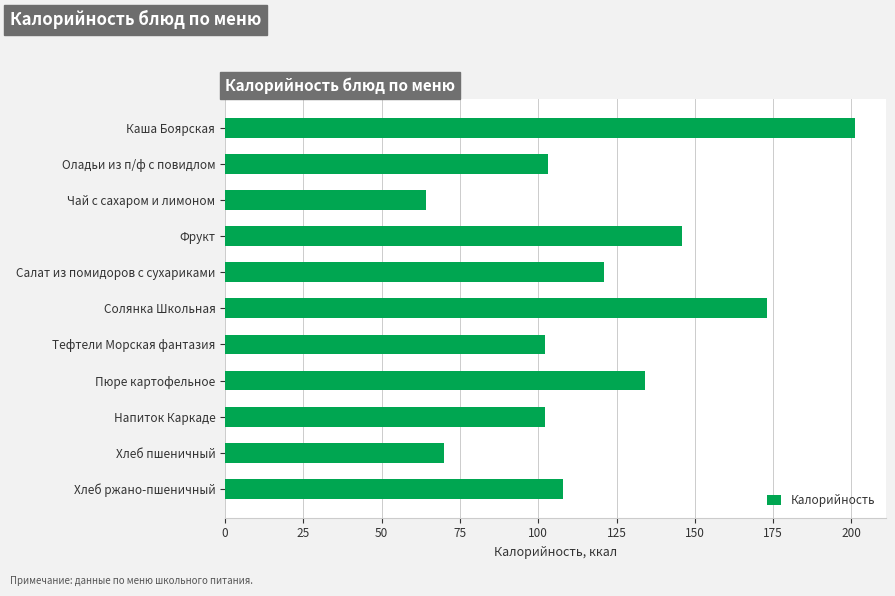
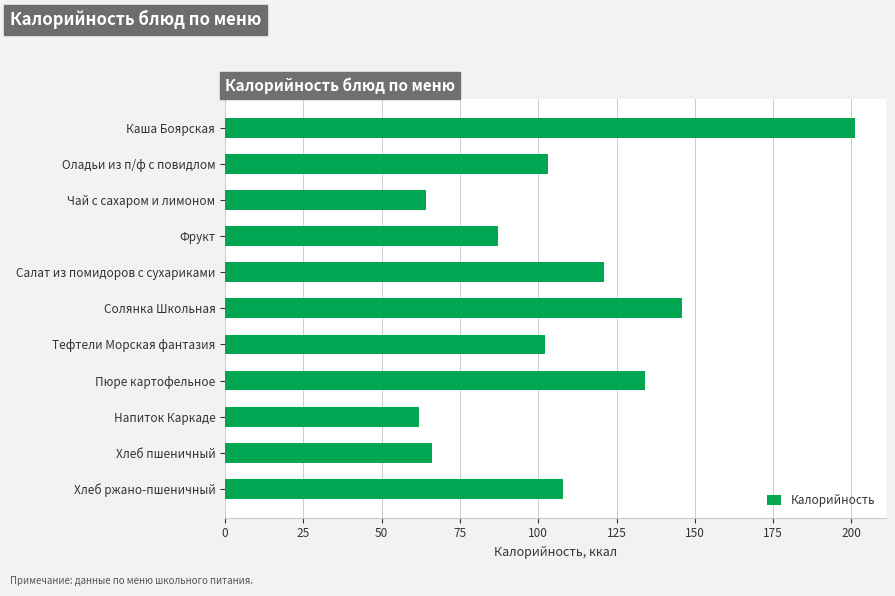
  {
    "Каша Боярская": 201,
    "Оладьи из п/ф с повидлом": 103,
    "Чай с сахаром и лимоном": 64,
-   "Фрукт": 146,
+   "Фрукт": 87,
    "Салат из помидоров с сухариками": 121,
-   "Солянка Школьная": 173,
+   "Солянка Школьная": 146,
    "Тефтели Морская фантазия": 102,
    "Пюре картофельное": 134,
-   "Напиток Каркаде": 102,
-   "Хлеб пшеничный": 70,
+   "Напиток Каркаде": 62,
+   "Хлеб пшеничный": 66,
    "Хлеб ржано-пшеничный": 108
  }
